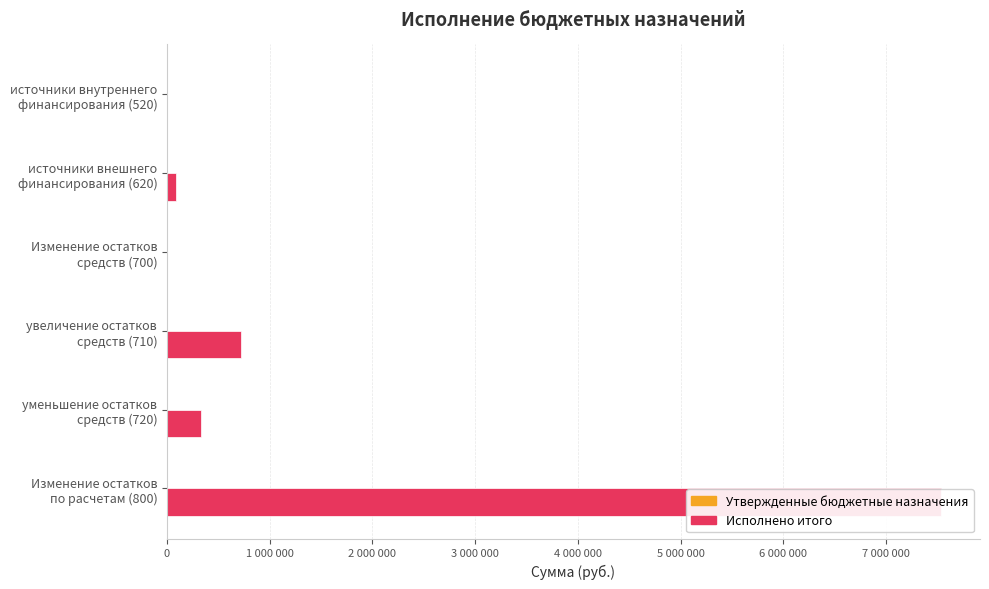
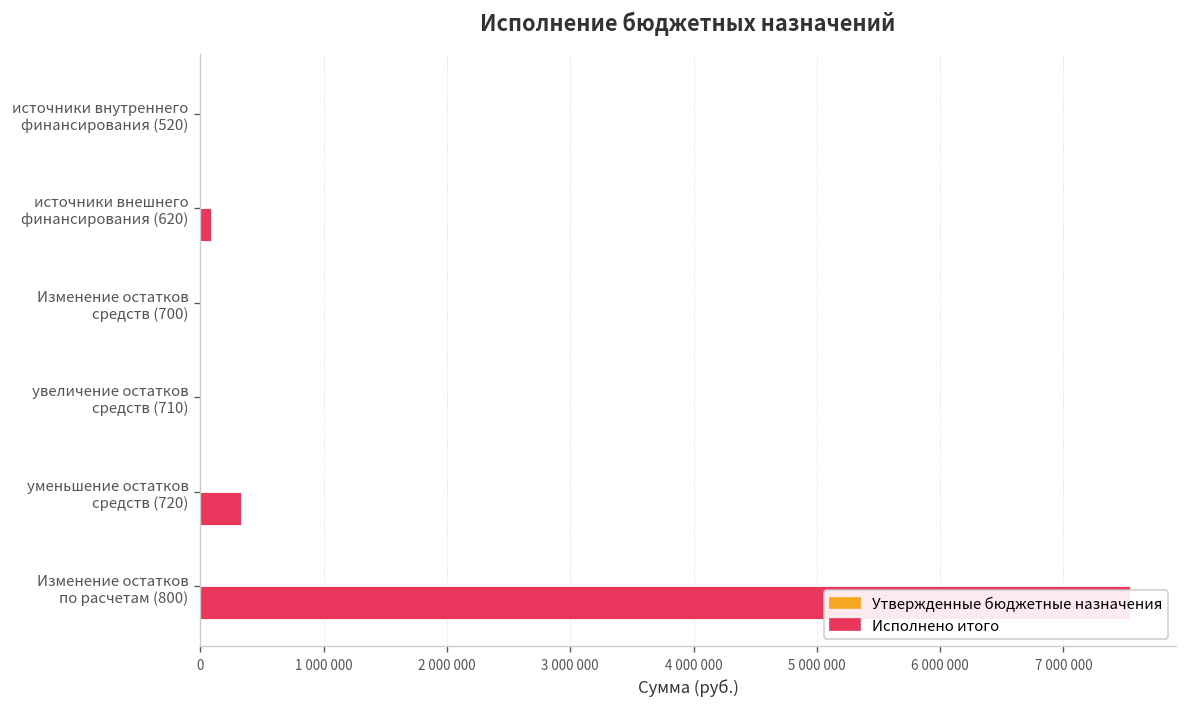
  {
    "Утвержденные бюджетные назначения": {
      "источники внутреннего финансирования (520)": 0,
      "источники внешнего финансирования (620)": 0,
      "Изменение остатков средств (700)": 0,
      "увеличение остатков средств (710)": 0,
      "уменьшение остатков средств (720)": 0,
      "Изменение остатков по расчетам (800)": 0
    },
    "Исполнено итого": {
      "источники внутреннего финансирования (520)": 0,
      "источники внешнего финансирования (620)": 90000,
      "Изменение остатков средств (700)": 0,
-     "увеличение остатков средств (710)": 720000,
+     "увеличение остатков средств (710)": 0,
      "уменьшение остатков средств (720)": 330000
    }
  }
